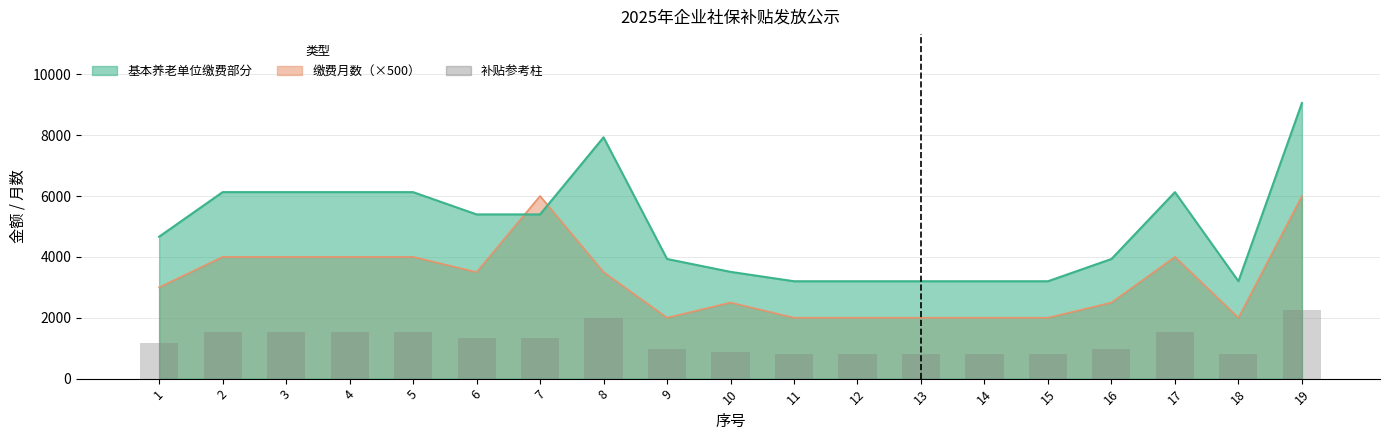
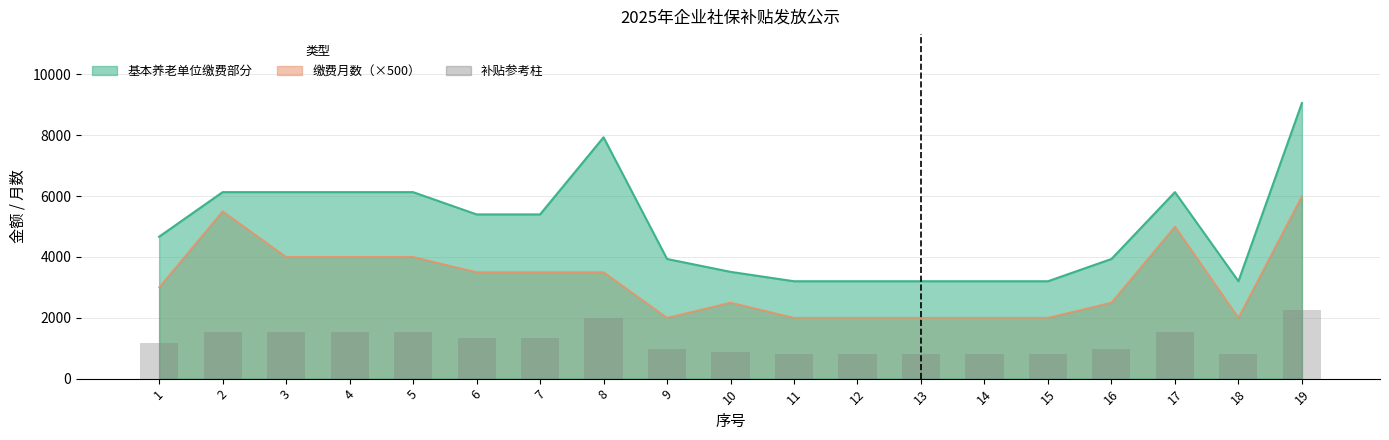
  {
    "缴费月数（×500）": {
      "1": 3000,
-     "2": 4000,
+     "2": 5500,
      "3": 4000,
      "4": 4000,
      "5": 4000,
      "6": 3500,
-     "7": 6000,
+     "7": 3500,
      "8": 3500,
      "9": 2000,
      "10": 2500,
      "11": 2000,
      "12": 2000,
      "13": 2000,
      "14": 2000,
      "15": 2000,
      "16": 2500,
-     "17": 4000,
+     "17": 5000,
      "18": 2000,
      "19": 6000
    },
    "补贴参考柱": {
      "1": 1200,
      "2": 1500,
      "3": 1500,
      "4": 1500,
      "5": 1500,
      "6": 1300,
      "7": 1300,
      "8": 2000,
      "9": 1000,
      "10": 900,
      "11": 800,
      "12": 800,
      "13": 800,
      "14": 800,
      "15": 800,
      "16": 1000,
      "17": 1500,
      "18": 800,
      "19": 2300
    },
    "基本养老单位缴费部分": {
      "1": 4700,
      "2": 6100,
      "3": 6100,
      "4": 6100,
      "5": 6100,
      "6": 5400,
      "7": 5400,
      "8": 7900,
      "9": 3900,
      "10": 3500,
      "11": 3200,
      "12": 3200,
      "13": 3200,
      "14": 3200,
      "15": 3200,
      "16": 3900,
      "17": 6100,
      "18": 3200,
      "19": 9100
    }
  }
